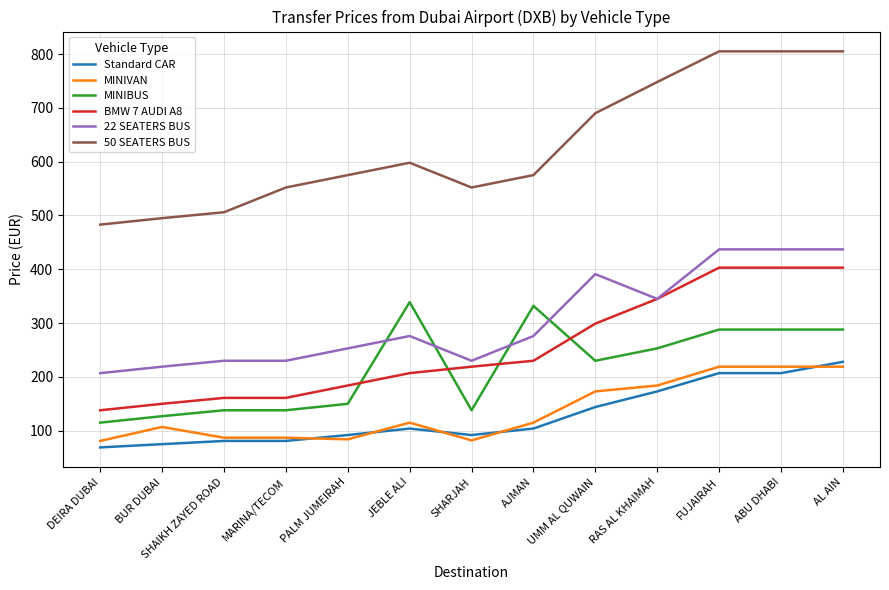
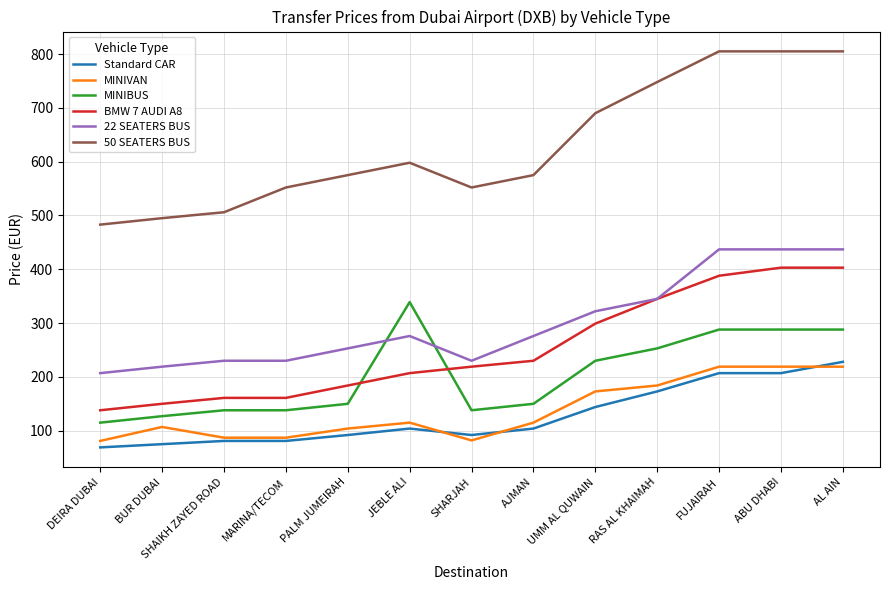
  {
    "Standard CAR": {
      "DEIRA DUBAI": 70,
      "BUR DUBAI": 80,
      "SHAIKH ZAYED ROAD": 80,
      "MARINA/TECOM": 80,
      "PALM JUMEIRAH": 90,
      "JEBLE ALI": 100,
      "SHARJAH": 90,
      "AJMAN": 100,
      "UMM AL QUWAIN": 140,
      "RAS AL KHAIMAH": 170,
      "FUJAIRAH": 210,
      "ABU DHABI": 210,
      "AL AIN": 230
    },
    "MINIVAN": {
      "DEIRA DUBAI": 80,
      "BUR DUBAI": 110,
      "SHAIKH ZAYED ROAD": 90,
      "MARINA/TECOM": 90,
-     "PALM JUMEIRAH": 80,
+     "PALM JUMEIRAH": 100,
      "JEBLE ALI": 120,
      "SHARJAH": 80,
      "AJMAN": 120,
      "UMM AL QUWAIN": 170,
      "RAS AL KHAIMAH": 180,
      "FUJAIRAH": 220,
      "ABU DHABI": 220,
      "AL AIN": 220
    },
    "MINIBUS": {
      "DEIRA DUBAI": 120,
      "BUR DUBAI": 130,
      "SHAIKH ZAYED ROAD": 140,
      "MARINA/TECOM": 140,
      "PALM JUMEIRAH": 150,
      "JEBLE ALI": 340,
      "SHARJAH": 140,
-     "AJMAN": 330,
+     "AJMAN": 150,
      "UMM AL QUWAIN": 230,
      "RAS AL KHAIMAH": 250,
      "FUJAIRAH": 290,
      "ABU DHABI": 290,
      "AL AIN": 290
    },
    "BMW 7 AUDI A8": {
      "DEIRA DUBAI": 140,
      "BUR DUBAI": 150,
      "SHAIKH ZAYED ROAD": 160,
      "MARINA/TECOM": 160,
      "PALM JUMEIRAH": 180,
      "JEBLE ALI": 210,
      "SHARJAH": 220,
      "AJMAN": 230,
      "UMM AL QUWAIN": 300,
-     "FUJAIRAH": 400,
+     "FUJAIRAH": 390,
      "ABU DHABI": 400,
      "AL AIN": 400
    },
    "22 SEATERS BUS": {
      "DEIRA DUBAI": 210,
      "BUR DUBAI": 220,
      "SHAIKH ZAYED ROAD": 230,
      "MARINA/TECOM": 230,
      "PALM JUMEIRAH": 250,
      "JEBLE ALI": 280,
      "SHARJAH": 230,
      "AJMAN": 280,
-     "UMM AL QUWAIN": 390,
+     "UMM AL QUWAIN": 320,
      "FUJAIRAH": 440,
      "ABU DHABI": 440,
      "AL AIN": 440
    },
    "50 SEATERS BUS": {
      "DEIRA DUBAI": 480,
      "BUR DUBAI": 500,
      "SHAIKH ZAYED ROAD": 510,
      "MARINA/TECOM": 550,
      "PALM JUMEIRAH": 580,
      "JEBLE ALI": 600,
      "SHARJAH": 550,
      "AJMAN": 580,
      "UMM AL QUWAIN": 690,
      "RAS AL KHAIMAH": 750,
      "FUJAIRAH": 810,
      "ABU DHABI": 810,
      "AL AIN": 810
    }
  }
